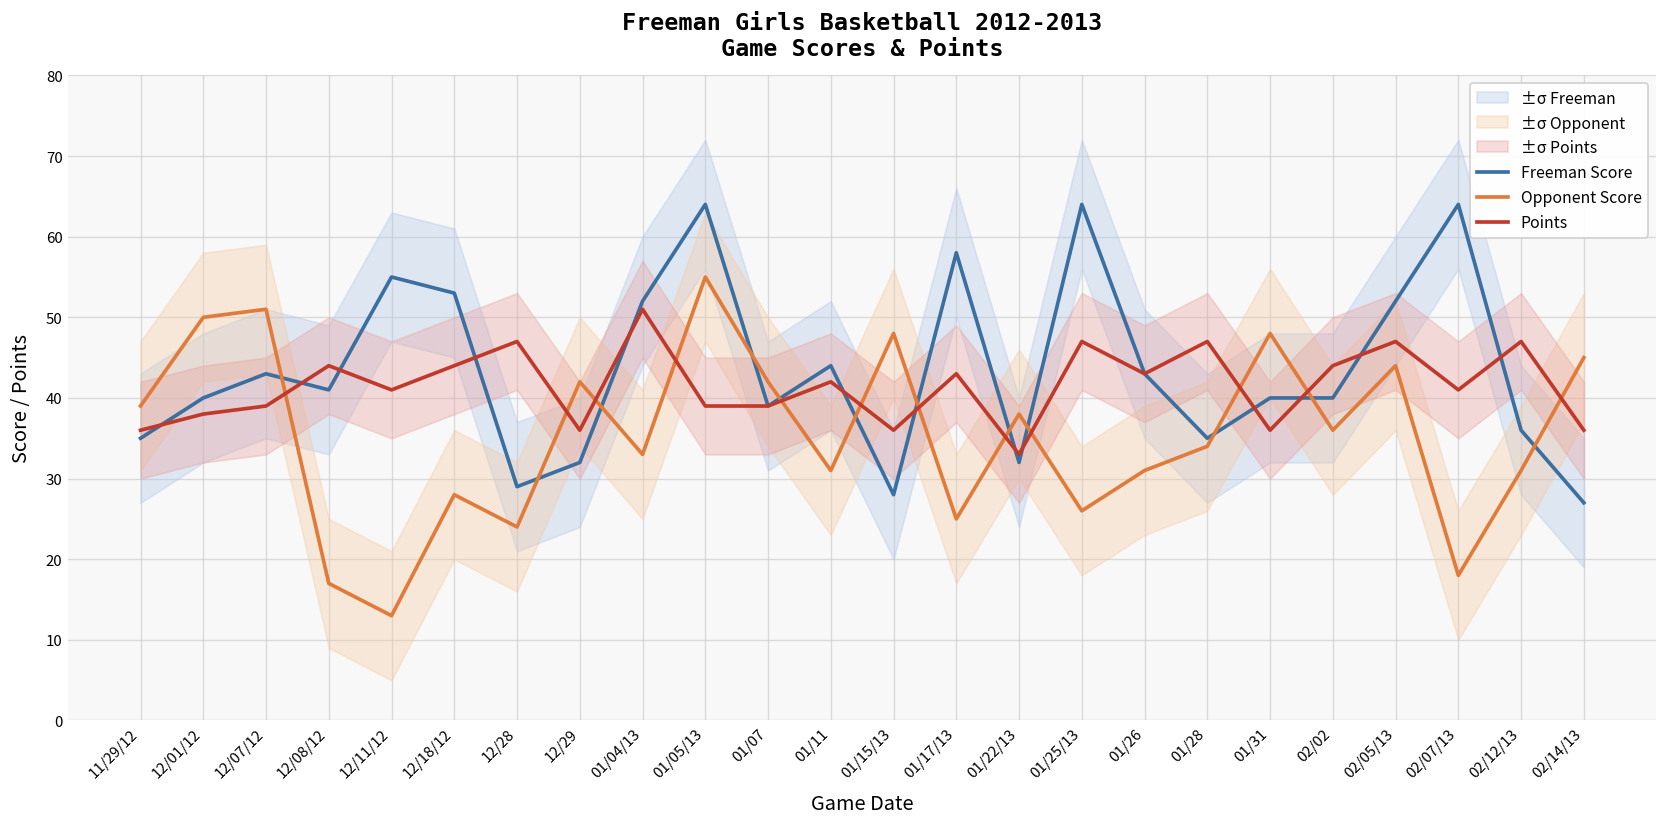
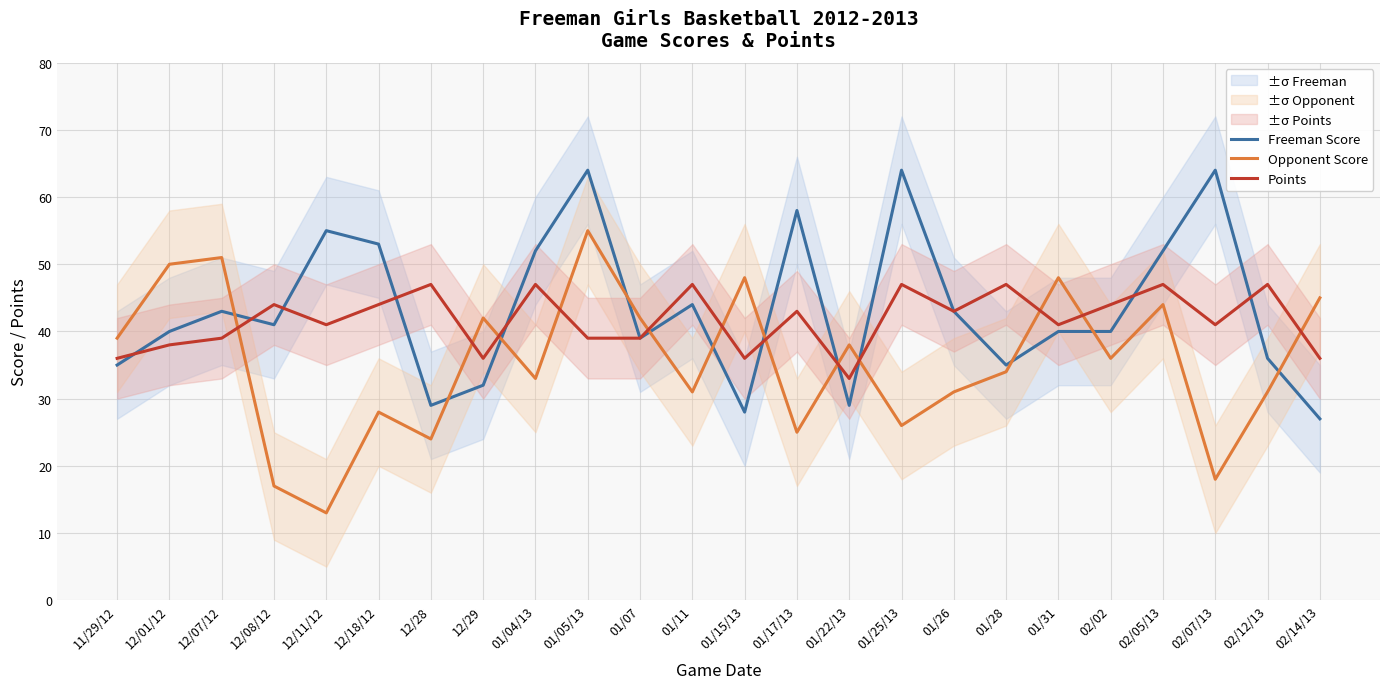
  {
    "Freeman Score": {
      "11/29/12": 35,
      "12/01/12": 40,
      "12/07/12": 43,
      "12/08/12": 41,
      "12/11/12": 55,
      "12/18/12": 53,
      "12/28": 29,
      "12/29": 32,
      "01/04/13": 52,
      "01/05/13": 64,
      "01/11": 44,
      "01/15/13": 28,
      "01/17/13": 58,
-     "01/22/13": 32,
+     "01/22/13": 29,
      "01/25/13": 64,
      "01/28": 35,
      "01/31": 40,
      "02/02": 40,
      "02/07/13": 64,
      "02/12/13": 36,
      "02/14/13": 27
    },
    "Opponent Score": {
      "11/29/12": 39,
      "12/01/12": 50,
      "12/08/12": 17,
      "12/11/12": 13,
      "12/18/12": 28,
      "12/28": 24,
      "01/04/13": 33,
      "01/05/13": 55,
      "01/07": 42,
      "01/11": 31,
      "01/15/13": 48,
      "01/17/13": 25,
      "01/22/13": 38,
      "01/25/13": 26,
      "01/26": 31,
      "01/28": 34,
      "02/02": 36,
      "02/05/13": 44,
      "02/07/13": 18,
      "02/12/13": 31,
      "02/14/13": 45
    },
    "Points": {
      "11/29/12": 36,
      "12/01/12": 38,
      "12/07/12": 39,
      "12/08/12": 44,
      "12/11/12": 41,
      "12/18/12": 44,
      "12/28": 47,
      "12/29": 36,
-     "01/04/13": 51,
+     "01/04/13": 47,
      "01/05/13": 39,
-     "01/11": 42,
+     "01/11": 47,
      "01/17/13": 43,
      "01/22/13": 33,
      "01/25/13": 47,
      "01/28": 47,
-     "01/31": 36,
+     "01/31": 41,
      "02/05/13": 47,
      "02/07/13": 41,
      "02/12/13": 47,
      "02/14/13": 36
    }
  }
